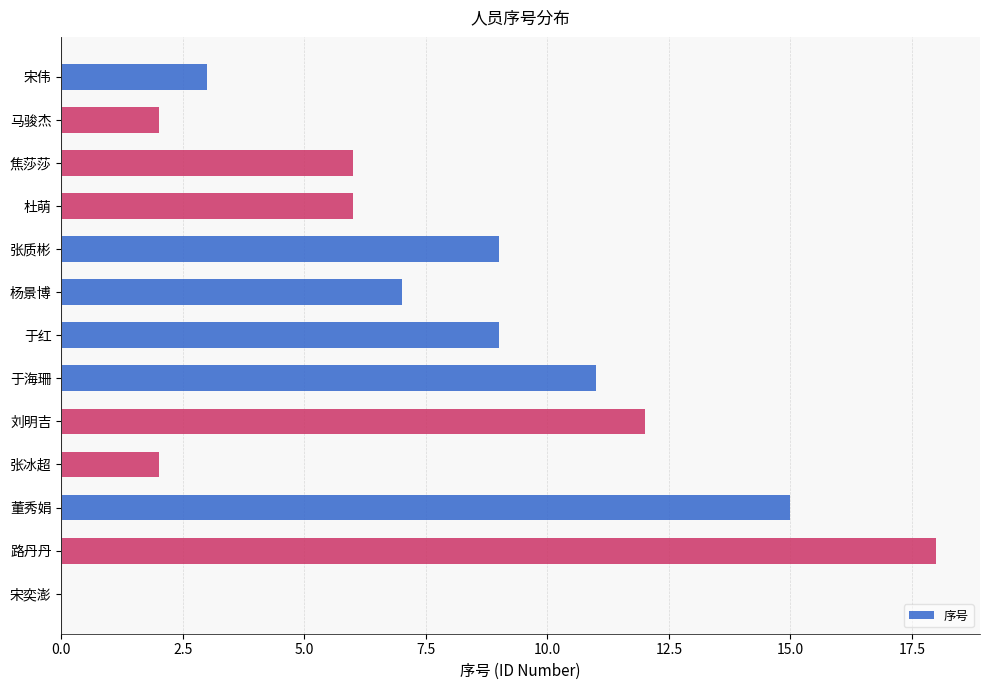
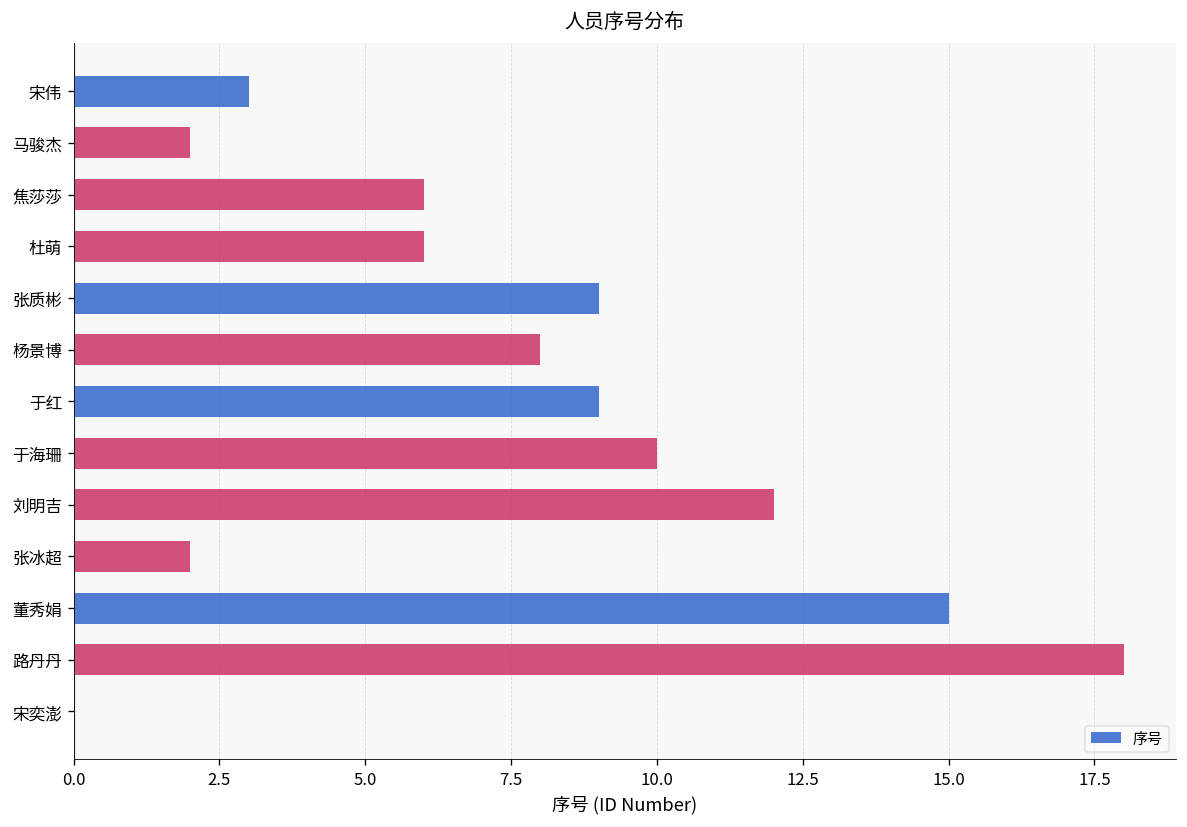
  {
    "宋伟": 3,
    "马骏杰": 2,
    "焦莎莎": 6,
    "杜萌": 6,
    "张质彬": 9,
-   "杨景博": 7,
+   "杨景博": 8,
    "于红": 9,
-   "于海珊": 11,
+   "于海珊": 10,
    "刘明吉": 12,
    "张冰超": 2,
    "董秀娟": 15,
    "路丹丹": 18,
    "宋奕澎": 0
  }
